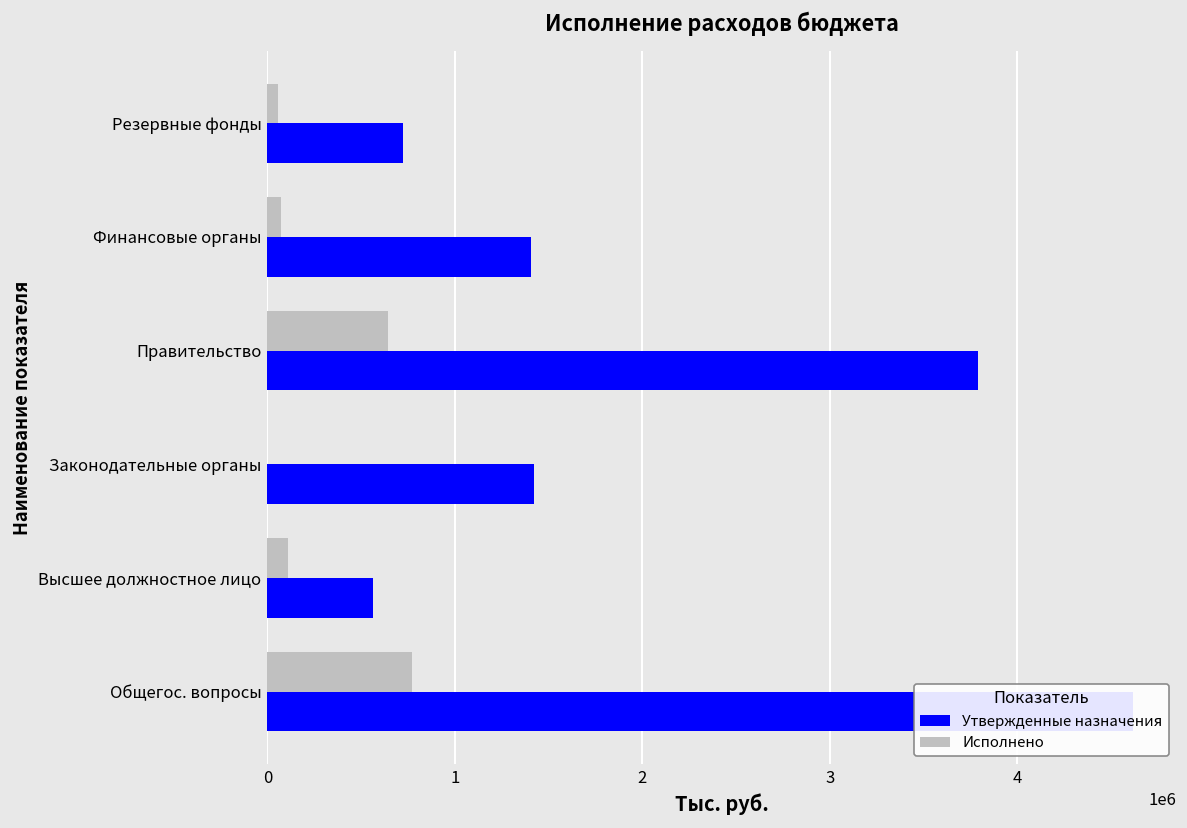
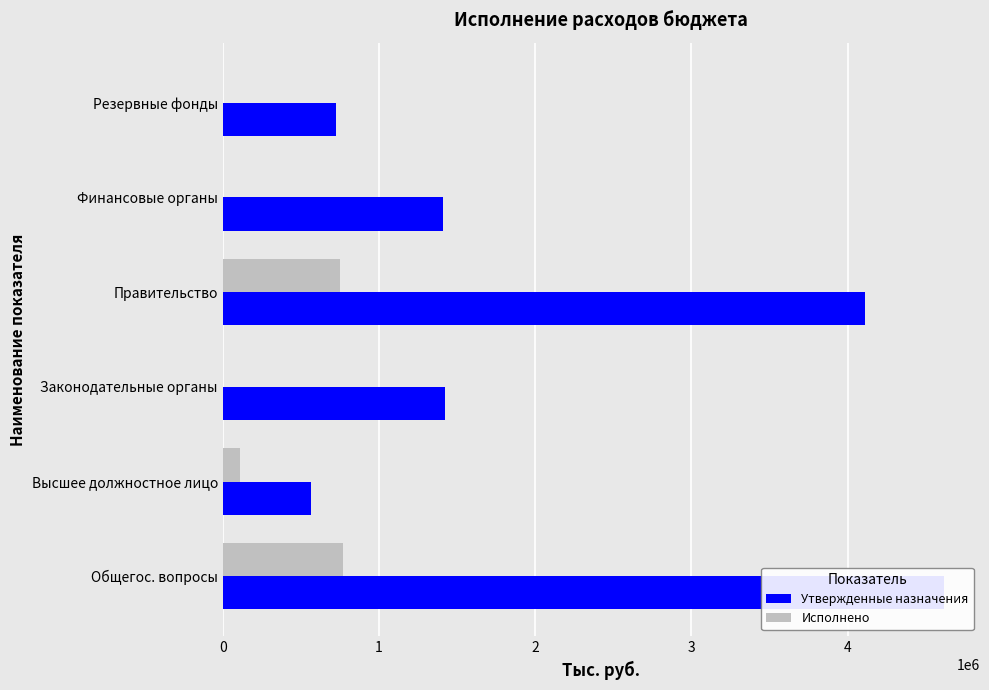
  {
    "Утвержденные назначения": {
      "Резервные фонды": 720000,
      "Финансовые органы": 1410000,
-     "Правительство": 3790000,
+     "Правительство": 4110000,
      "Законодательные органы": 1420000,
      "Высшее должностное лицо": 570000
    },
    "Исполнено": {
-     "Резервные фонды": 60000,
-     "Финансовые органы": 70000,
-     "Правительство": 640000,
+     "Резервные фонды": 0,
+     "Финансовые органы": 0,
+     "Правительство": 750000,
      "Законодательные органы": 0,
      "Высшее должностное лицо": 110000,
      "Общегос. вопросы": 770000
    }
  }
